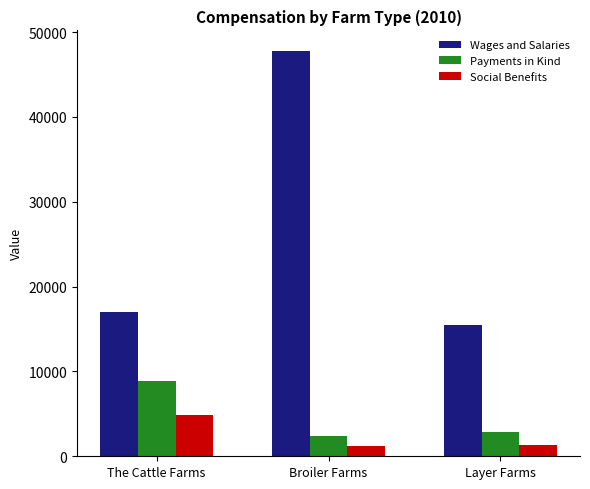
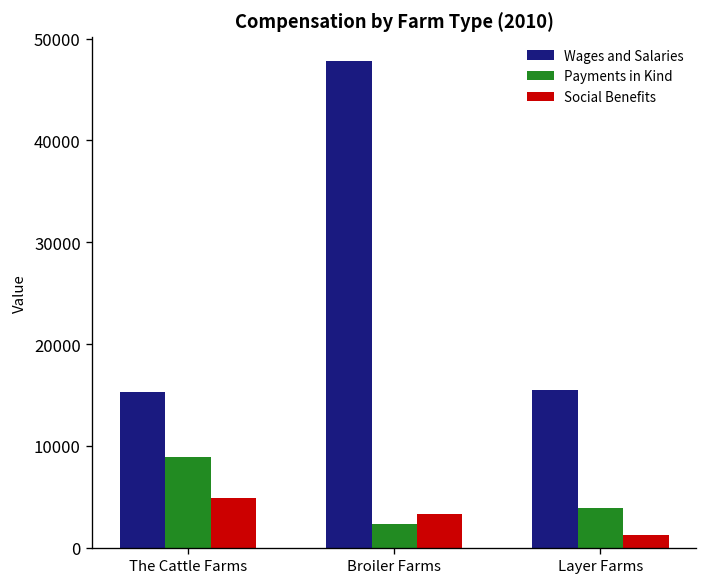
  {
    "Wages and Salaries": {
-     "The Cattle Farms": 17000,
+     "The Cattle Farms": 15000,
      "Broiler Farms": 48000,
      "Layer Farms": 15000
    },
    "Payments in Kind": {
      "The Cattle Farms": 9000,
      "Broiler Farms": 2000,
-     "Layer Farms": 3000
+     "Layer Farms": 4000
    },
    "Social Benefits": {
      "The Cattle Farms": 5000,
-     "Broiler Farms": 1000,
+     "Broiler Farms": 3000,
      "Layer Farms": 1000
    }
  }
